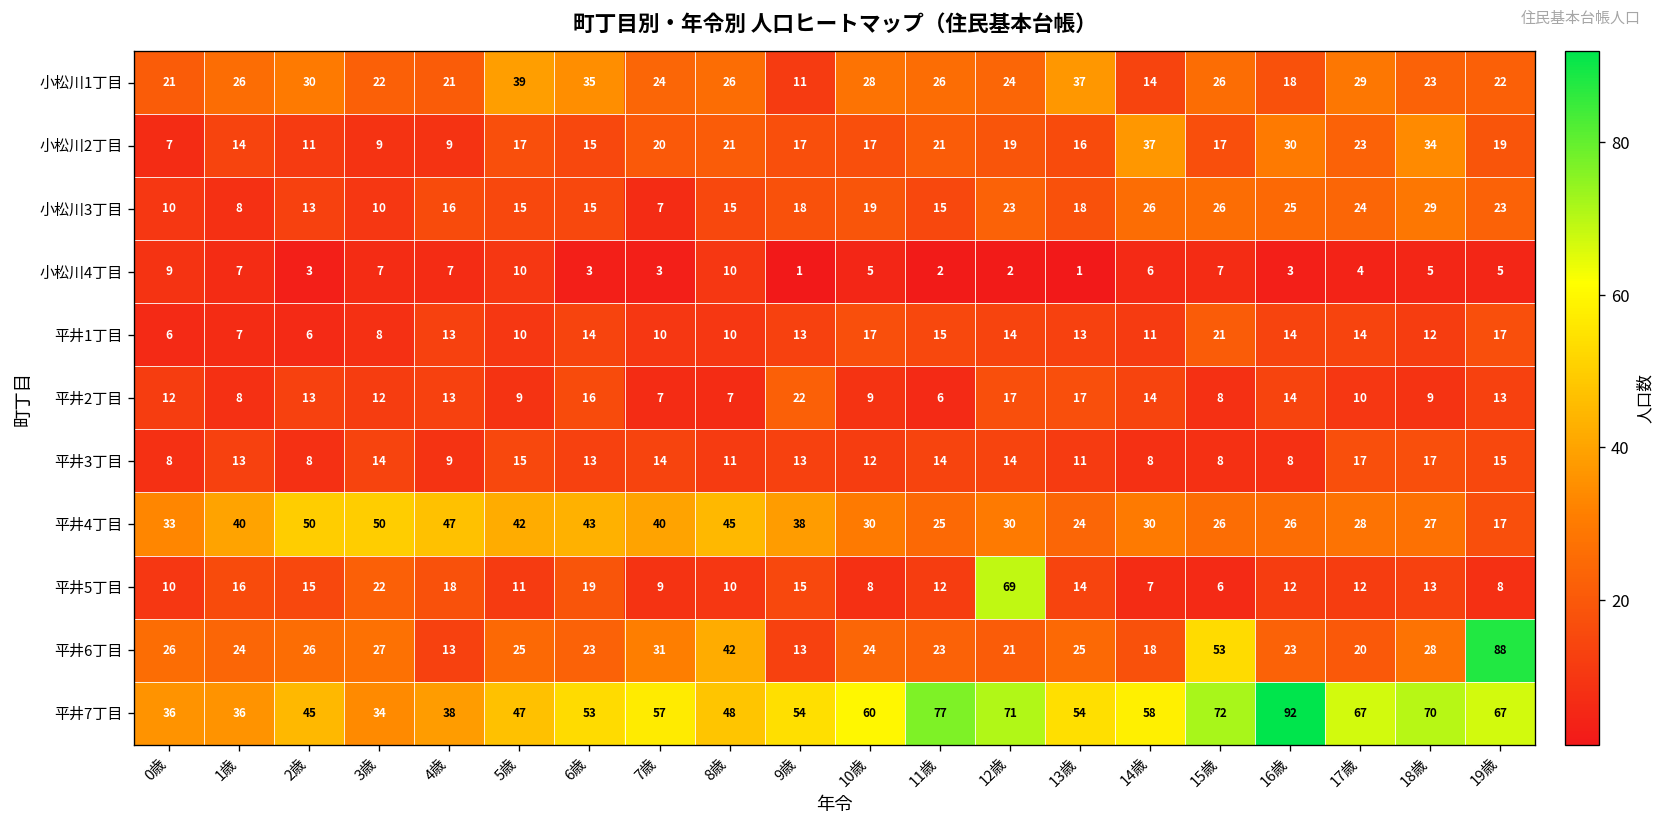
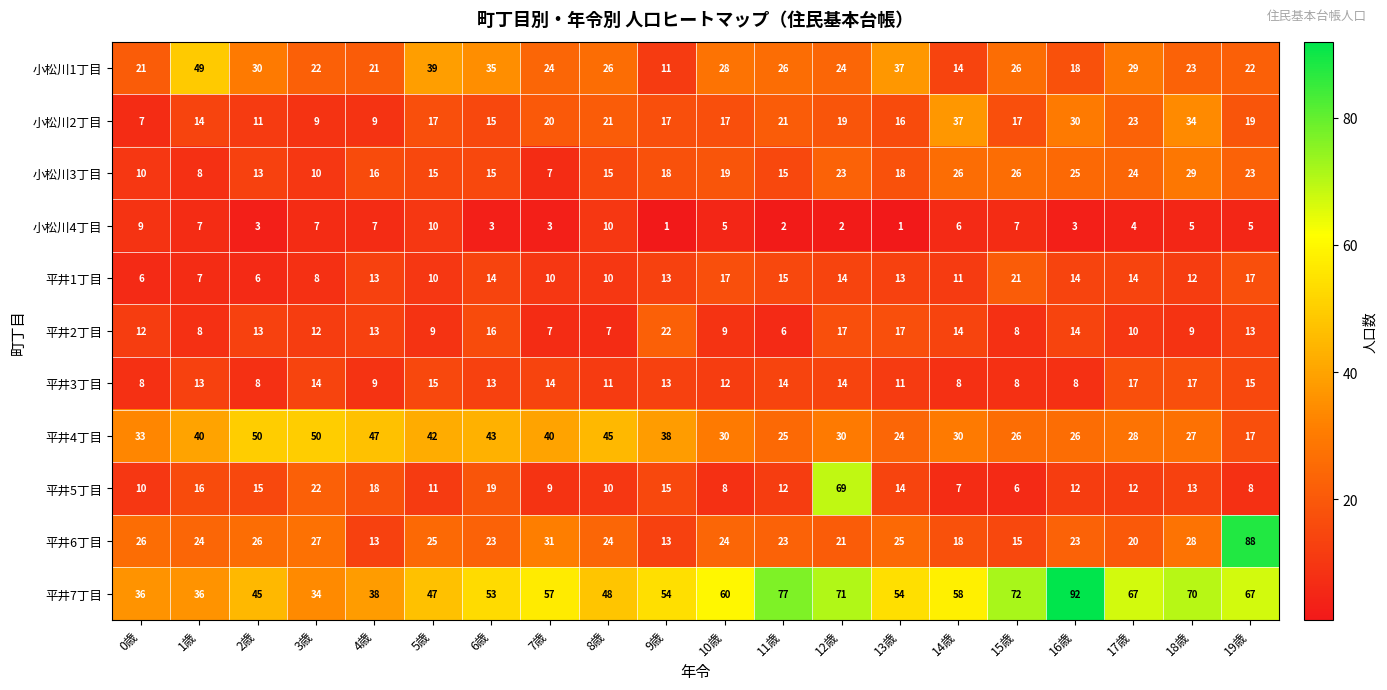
  {
    "小松川1丁目": {
      "0歳": 21,
-     "1歳": 26,
+     "1歳": 49,
      "2歳": 30,
      "3歳": 22,
      "4歳": 21,
      "5歳": 39,
      "6歳": 35,
      "7歳": 24,
      "8歳": 26,
      "9歳": 11,
      "10歳": 28,
      "11歳": 26,
      "12歳": 24,
      "13歳": 37,
      "14歳": 14,
      "15歳": 26,
      "16歳": 18,
      "17歳": 29,
      "18歳": 23,
      "19歳": 22
    },
    "平井6丁目": {
      "0歳": 26,
      "1歳": 24,
      "2歳": 26,
      "3歳": 27,
      "4歳": 13,
      "5歳": 25,
      "6歳": 23,
      "7歳": 31,
-     "8歳": 42,
+     "8歳": 24,
      "9歳": 13,
      "10歳": 24,
      "11歳": 23,
      "12歳": 21,
      "13歳": 25,
      "14歳": 18,
-     "15歳": 53,
+     "15歳": 15,
      "16歳": 23,
      "17歳": 20,
      "18歳": 28,
      "19歳": 88
    }
  }
